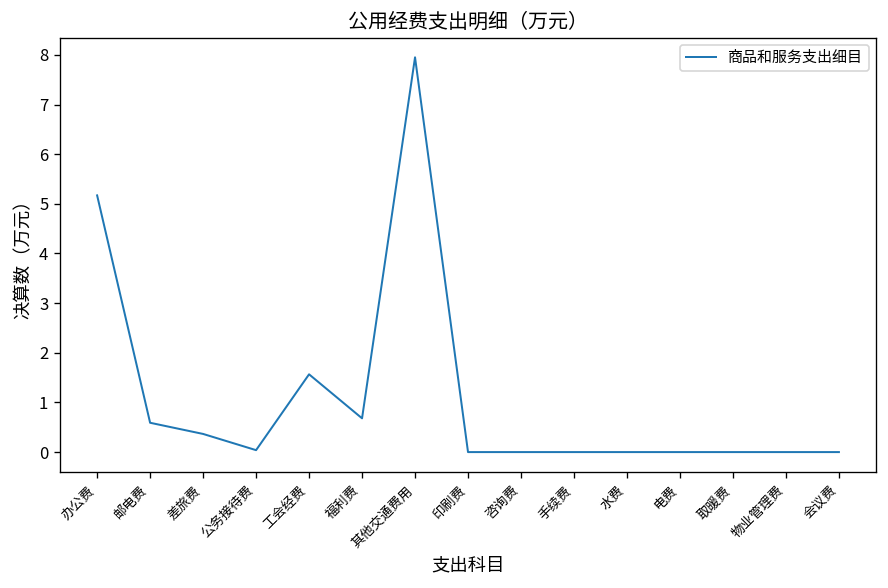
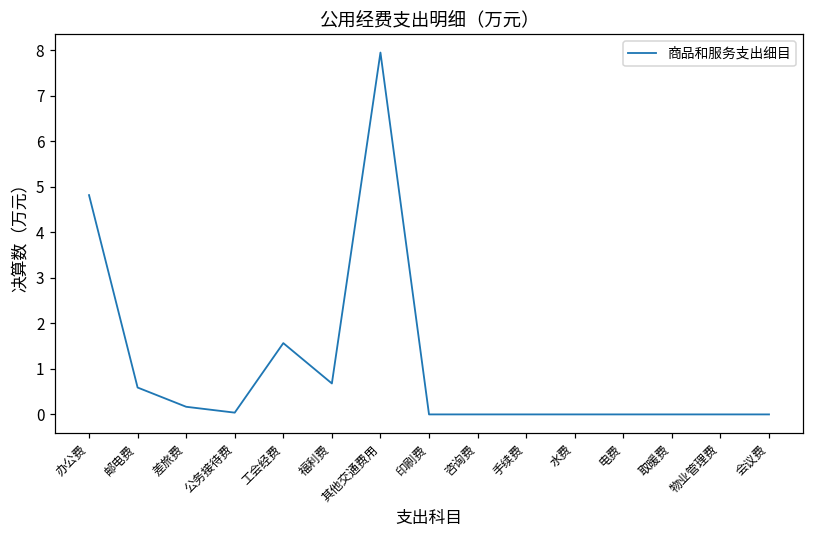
  {
-   "办公费": 5.2,
+   "办公费": 4.8,
    "邮电费": 0.6,
-   "差旅费": 0.4,
+   "差旅费": 0.2,
    "公务接待费": 0.0,
    "工会经费": 1.6,
    "福利费": 0.7,
    "其他交通费用": 8.0,
    "印刷费": 0.0,
    "咨询费": 0.0,
    "手续费": 0.0,
    "水费": 0.0,
    "电费": 0.0,
    "取暖费": 0.0,
    "物业管理费": 0.0,
    "会议费": 0.0
  }
